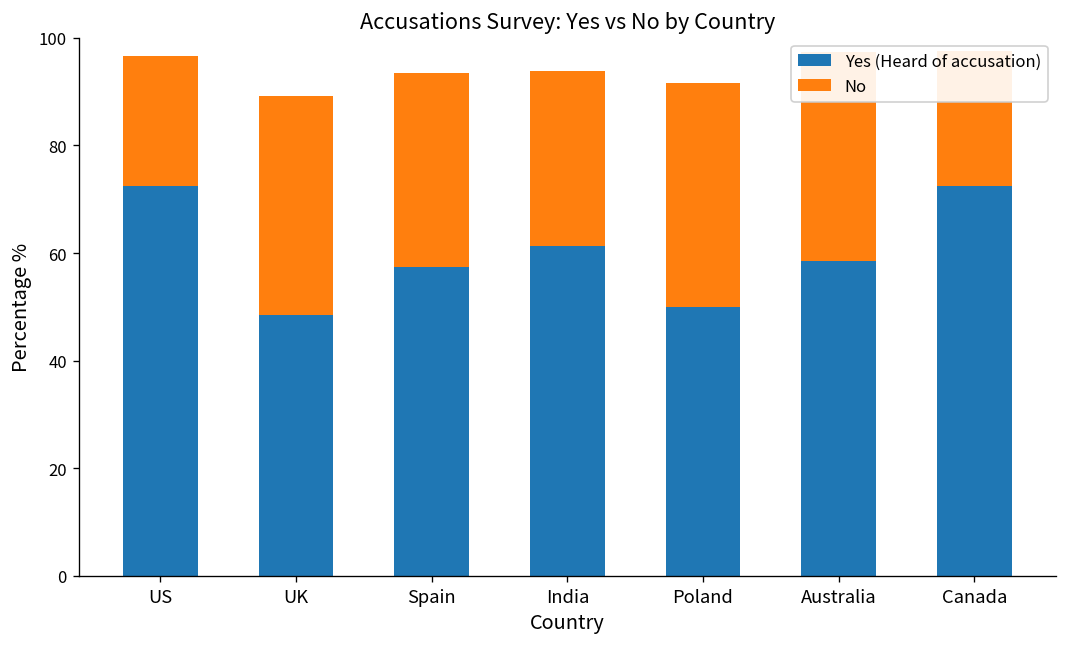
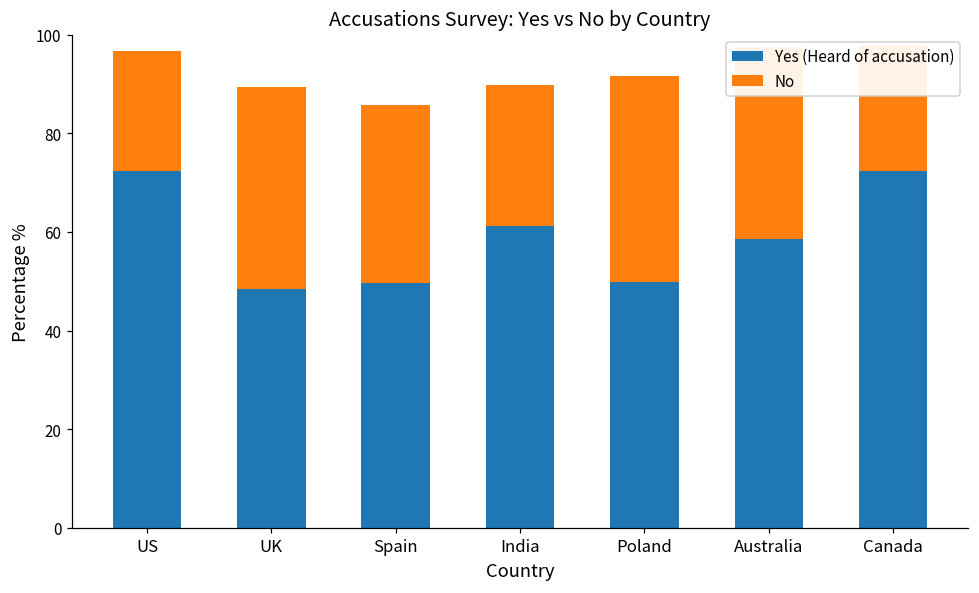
  {
    "Yes (Heard of accusation)": {
      "US": 72,
      "UK": 48,
-     "Spain": 57,
+     "Spain": 50,
      "India": 61,
      "Poland": 50,
      "Australia": 59,
      "Canada": 72
    },
    "No": {
      "US": 24,
      "UK": 41,
      "Spain": 36,
-     "India": 33,
+     "India": 29,
      "Poland": 42
    }
  }
